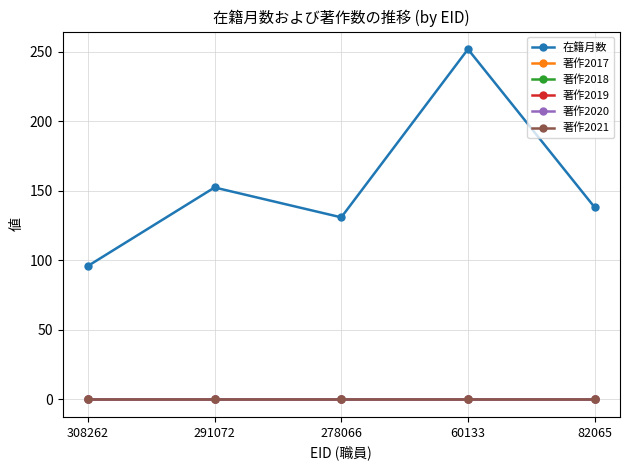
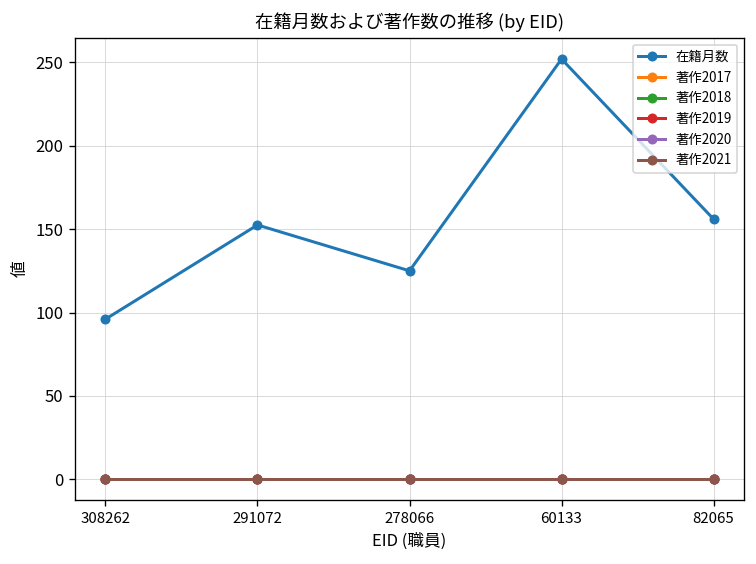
  {
    "在籍月数": {
      "308262": 96,
      "291072": 153,
-     "278066": 131,
+     "278066": 125,
      "60133": 252,
-     "82065": 138
+     "82065": 156
    },
    "著作2021": {
      "308262": 0,
      "291072": 0,
      "278066": 0,
      "60133": 0,
      "82065": 0
    }
  }
